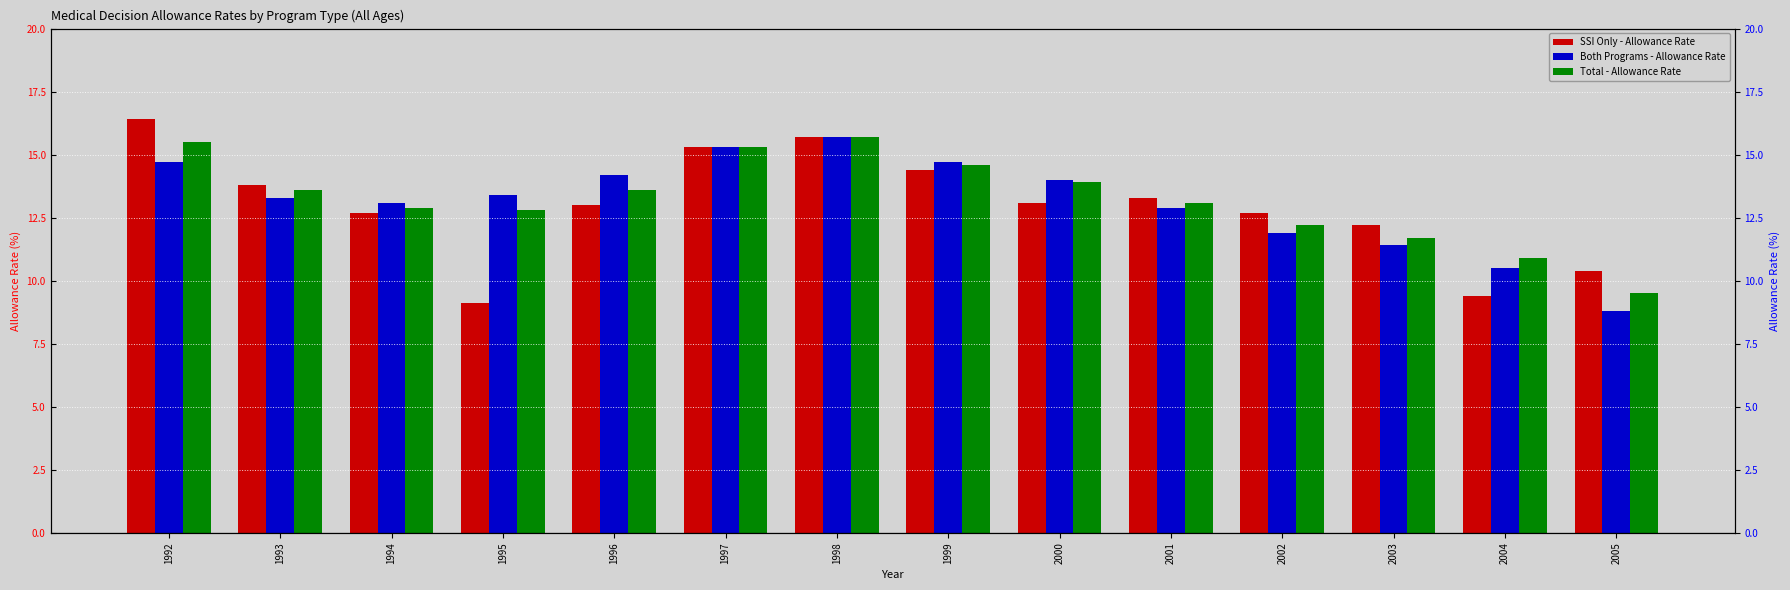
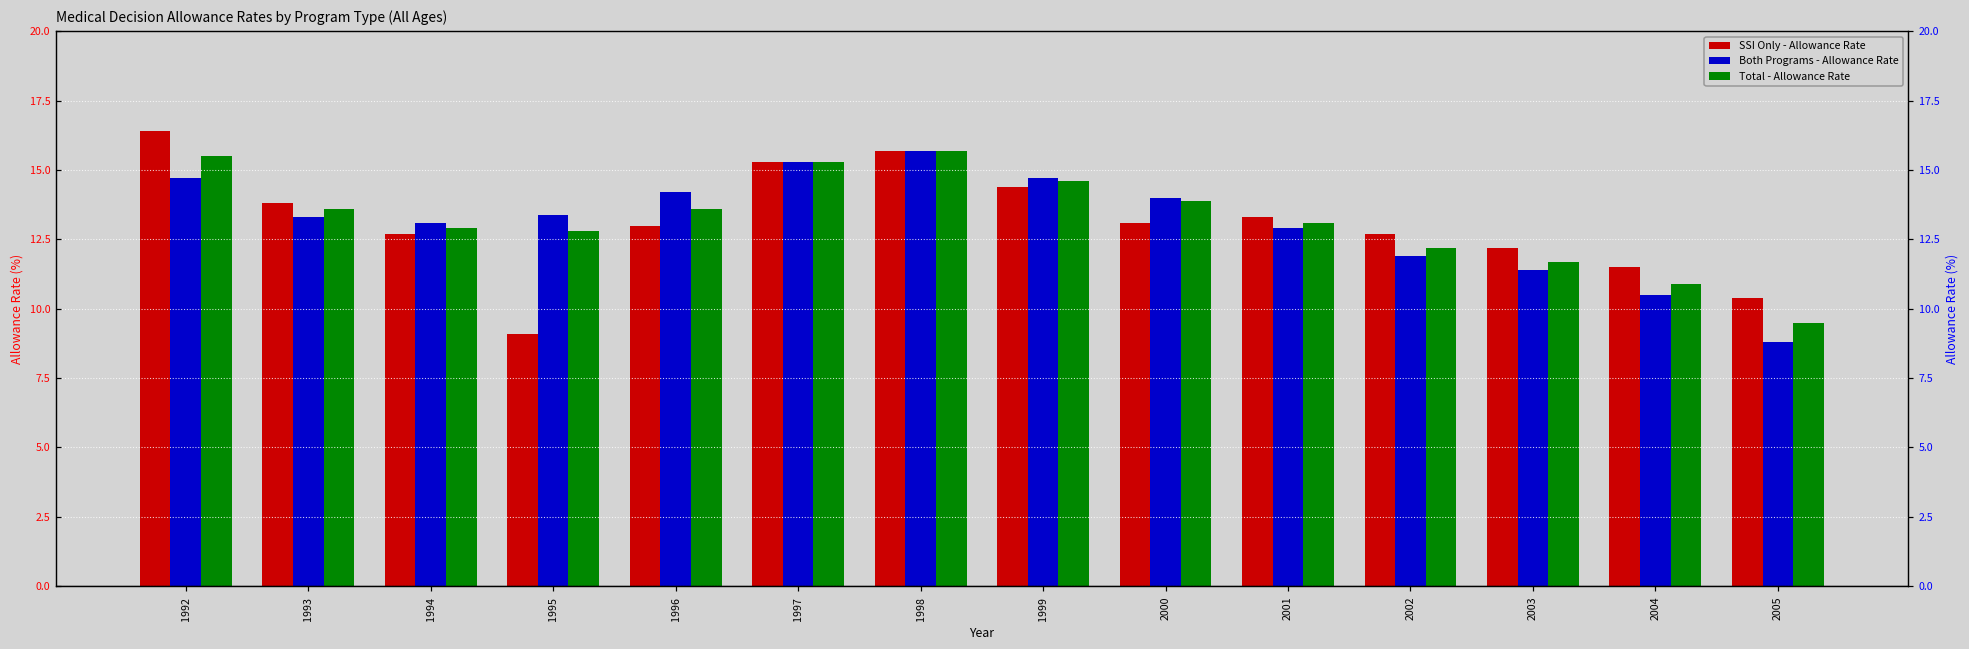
  {
    "SSI Only - Allowance Rate": {
      "1992": 16.4,
      "1993": 13.8,
      "1994": 12.7,
      "1995": 9.1,
      "1996": 13.0,
      "1997": 15.3,
      "1998": 15.7,
      "1999": 14.4,
      "2000": 13.1,
      "2001": 13.3,
      "2002": 12.7,
      "2003": 12.2,
-     "2004": 9.4,
+     "2004": 11.5,
      "2005": 10.4
    },
    "Both Programs - Allowance Rate": {
      "1992": 14.7,
      "1993": 13.3,
      "1994": 13.1,
      "1995": 13.4,
      "1996": 14.2,
      "1997": 15.3,
      "1998": 15.7,
      "1999": 14.7,
      "2000": 14.0,
      "2001": 12.9,
      "2002": 11.9,
      "2003": 11.4,
      "2004": 10.5,
      "2005": 8.8
    },
    "Total - Allowance Rate": {
      "1992": 15.5,
      "1993": 13.6,
      "1994": 12.9,
      "1995": 12.8,
      "1996": 13.6,
      "1997": 15.3,
      "1998": 15.7,
      "1999": 14.6,
      "2000": 13.9,
      "2001": 13.1,
      "2002": 12.2,
      "2003": 11.7,
      "2004": 10.9,
      "2005": 9.5
    }
  }
